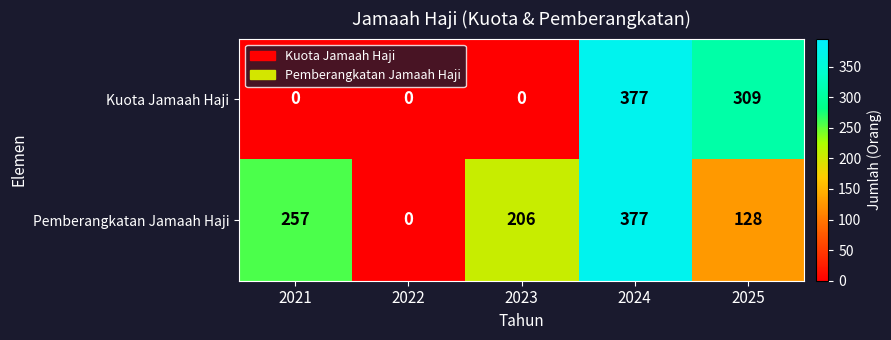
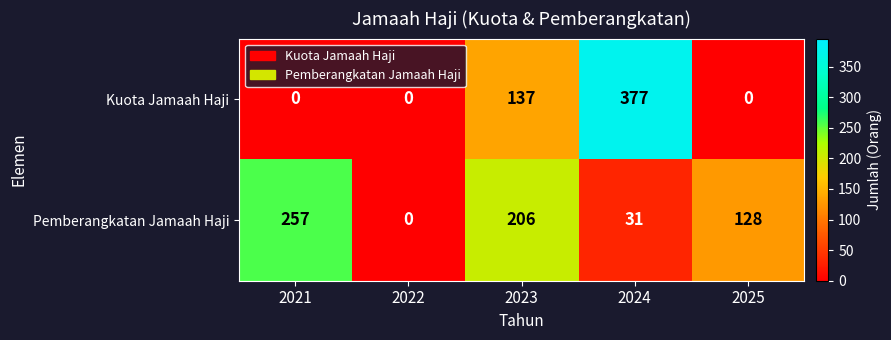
  {
    "Kuota Jamaah Haji": {
      "2021": 0,
      "2022": 0,
-     "2023": 0,
+     "2023": 137,
      "2024": 377,
-     "2025": 309
+     "2025": 0
    },
    "Pemberangkatan Jamaah Haji": {
      "2021": 257,
      "2022": 0,
      "2023": 206,
-     "2024": 377,
+     "2024": 31,
      "2025": 128
    }
  }
